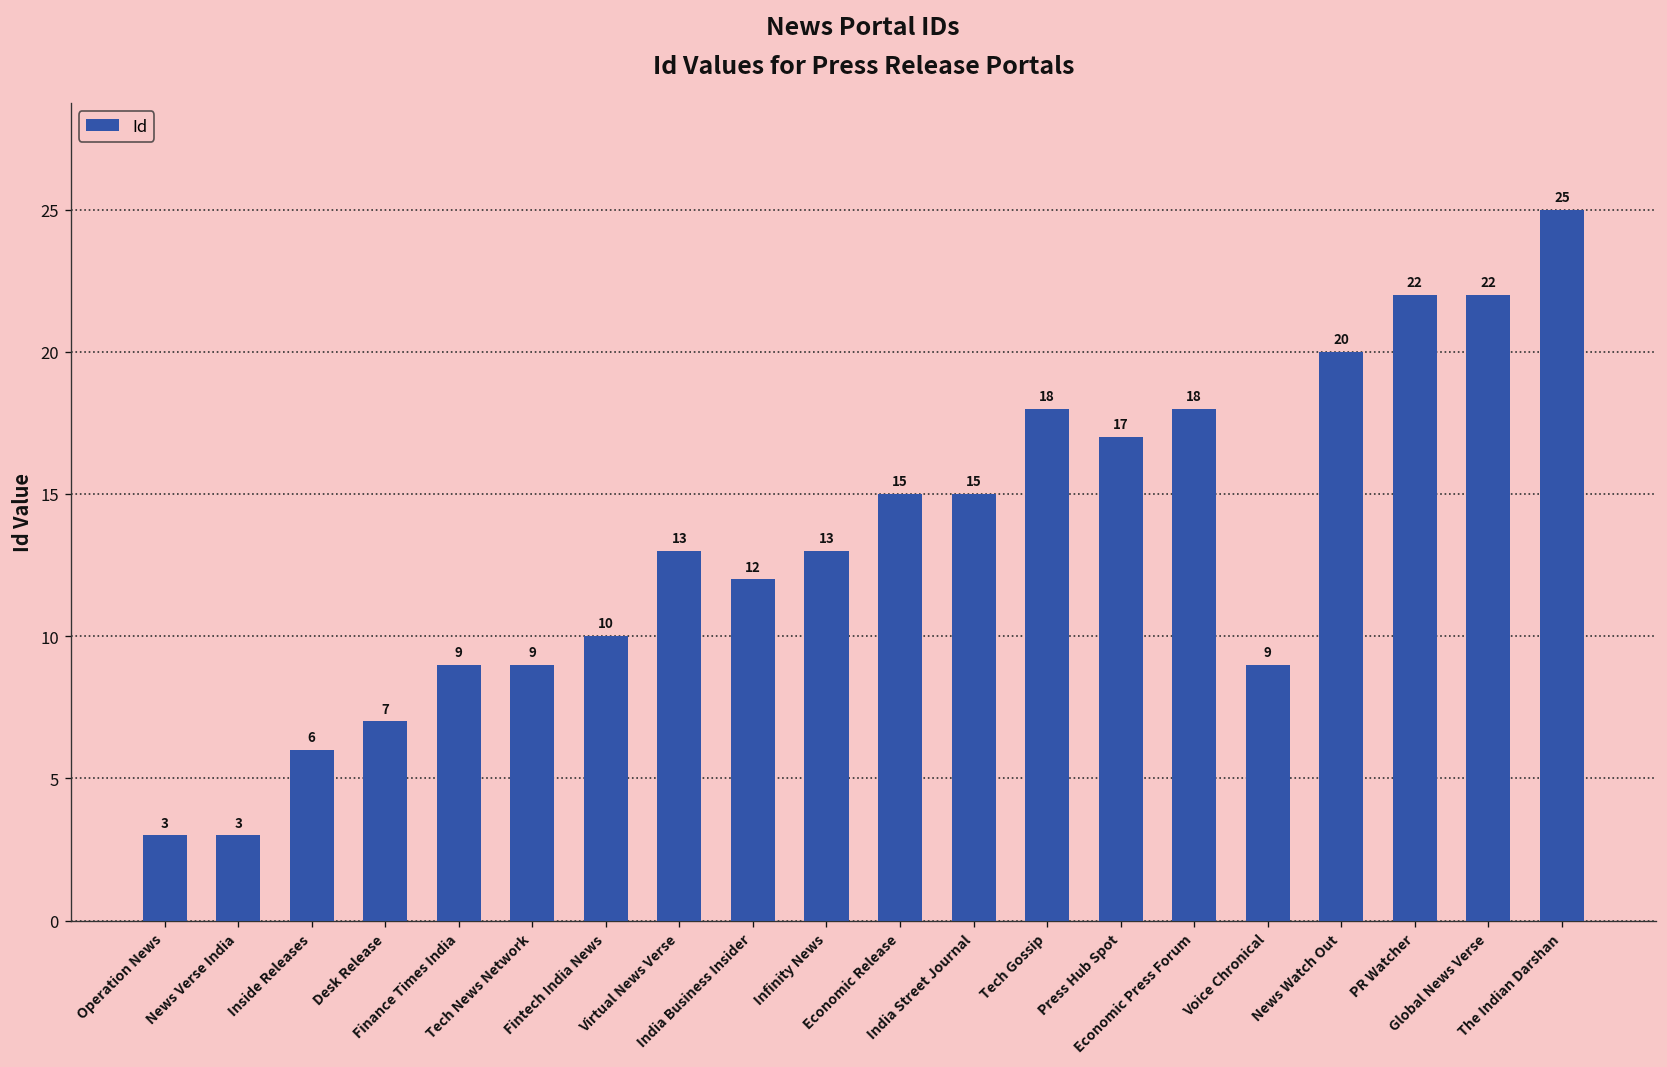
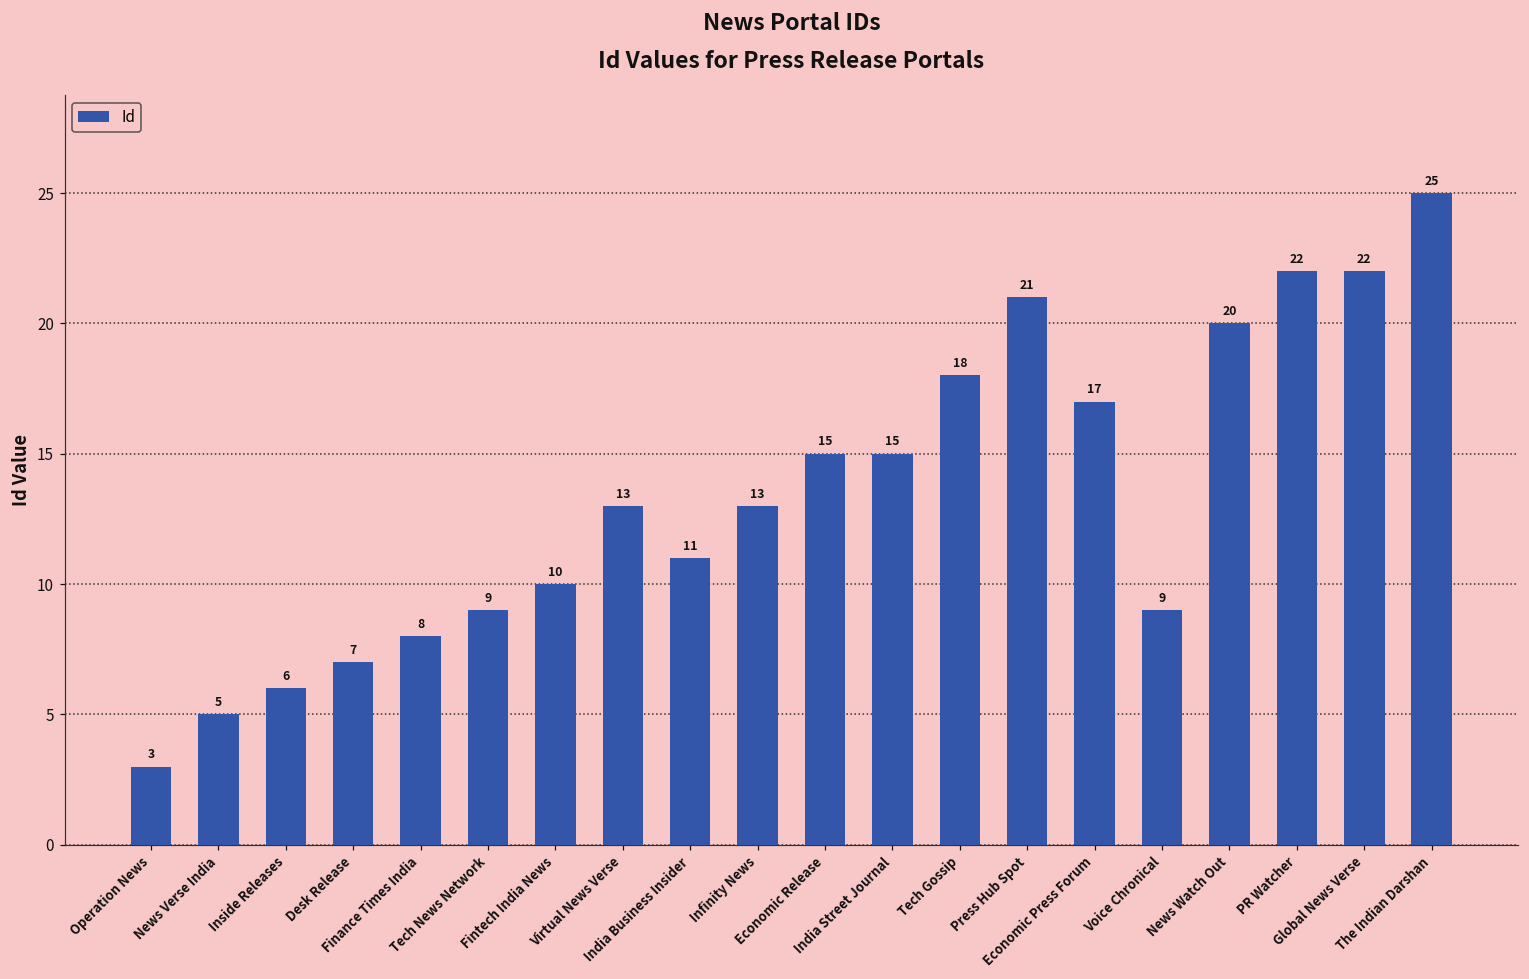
  {
    "Operation News": 3,
-   "News Verse India": 3,
+   "News Verse India": 5,
    "Inside Releases": 6,
    "Desk Release": 7,
-   "Finance Times India": 9,
+   "Finance Times India": 8,
    "Tech News Network": 9,
    "Fintech India News": 10,
    "Virtual News Verse": 13,
-   "India Business Insider": 12,
+   "India Business Insider": 11,
    "Infinity News": 13,
    "Economic Release": 15,
    "India Street Journal": 15,
    "Tech Gossip": 18,
-   "Press Hub Spot": 17,
-   "Economic Press Forum": 18,
+   "Press Hub Spot": 21,
+   "Economic Press Forum": 17,
    "Voice Chronical": 9,
    "News Watch Out": 20,
    "PR Watcher": 22,
    "Global News Verse": 22,
    "The Indian Darshan": 25
  }
